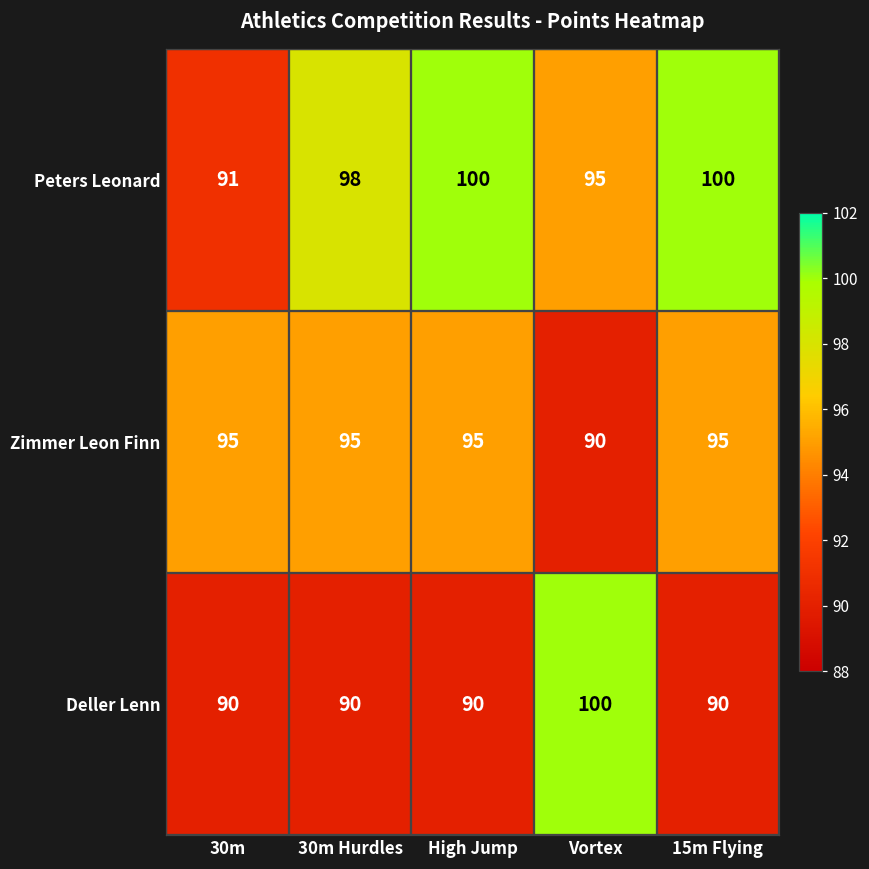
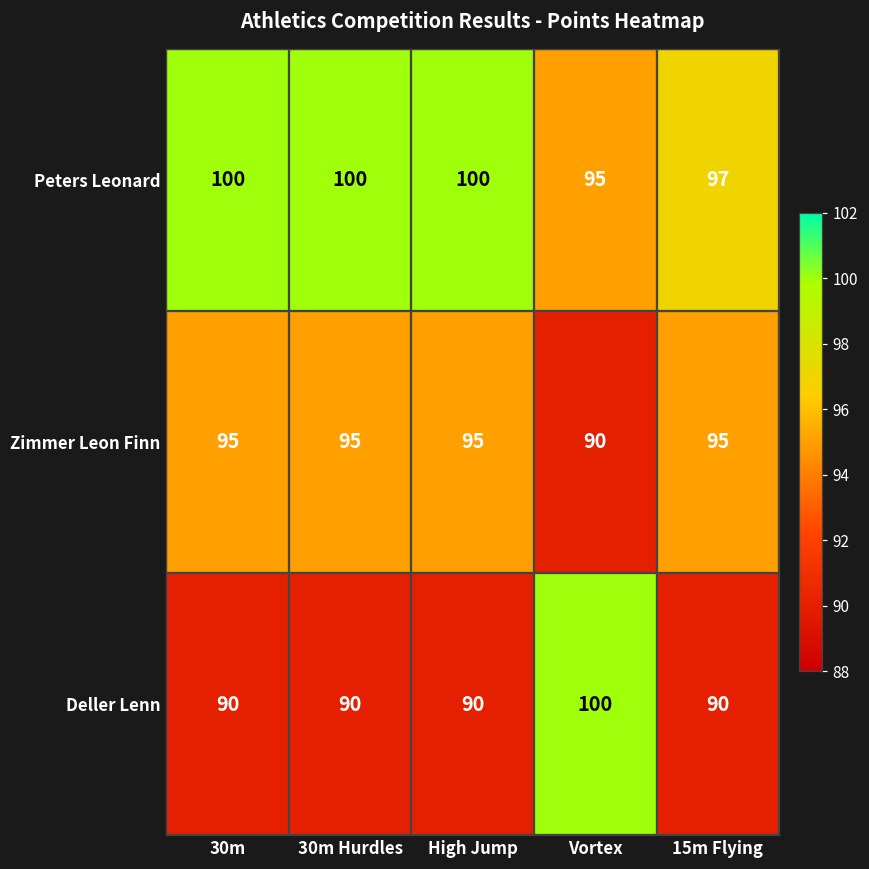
  {
    "Peters Leonard": {
-     "30m": 91,
-     "30m Hurdles": 98,
+     "30m": 100,
+     "30m Hurdles": 100,
      "High Jump": 100,
      "Vortex": 95,
-     "15m Flying": 100
+     "15m Flying": 97
    },
    "Zimmer Leon Finn": {
      "30m": 95,
      "30m Hurdles": 95,
      "High Jump": 95,
      "Vortex": 90,
      "15m Flying": 95
    },
    "Deller Lenn": {
      "30m": 90,
      "30m Hurdles": 90,
      "High Jump": 90,
      "Vortex": 100,
      "15m Flying": 90
    }
  }
